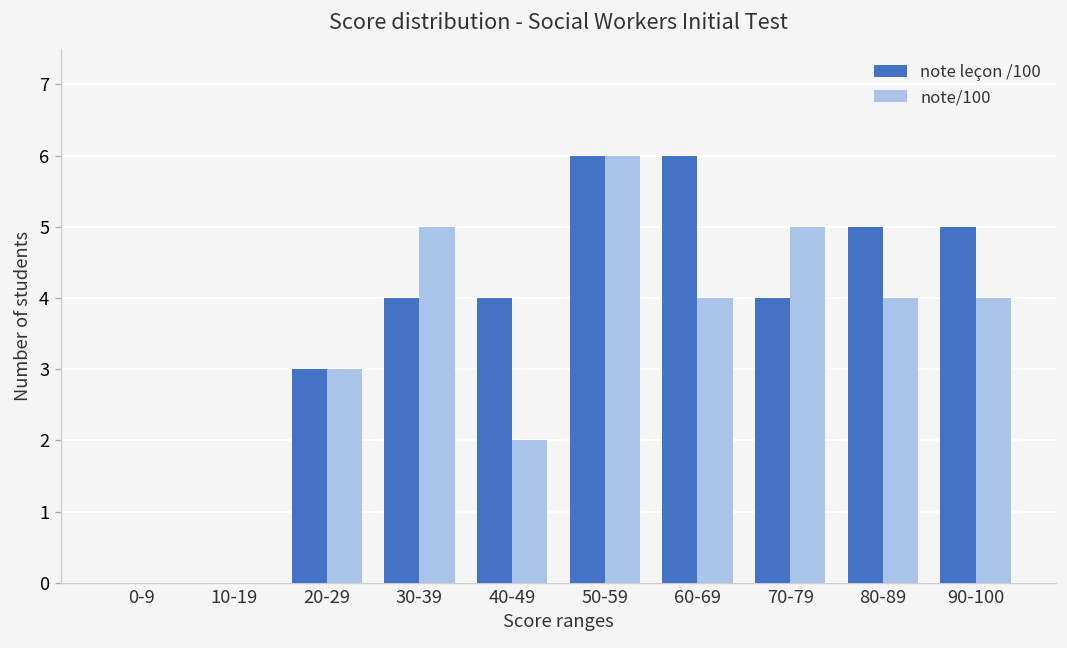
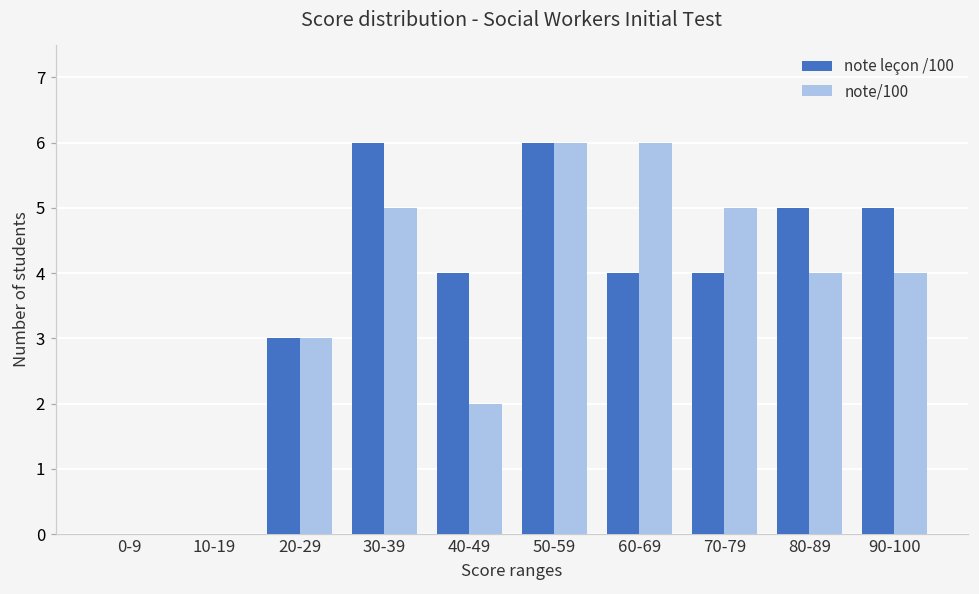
  {
    "note leçon /100": {
      "0-9": 0,
      "10-19": 0,
      "20-29": 3,
-     "30-39": 4,
+     "30-39": 6,
      "40-49": 4,
      "50-59": 6,
-     "60-69": 6,
+     "60-69": 4,
      "70-79": 4,
      "80-89": 5,
      "90-100": 5
    },
    "note/100": {
      "0-9": 0,
      "10-19": 0,
      "20-29": 3,
      "30-39": 5,
      "40-49": 2,
      "50-59": 6,
-     "60-69": 4,
+     "60-69": 6,
      "70-79": 5,
      "80-89": 4,
      "90-100": 4
    }
  }
